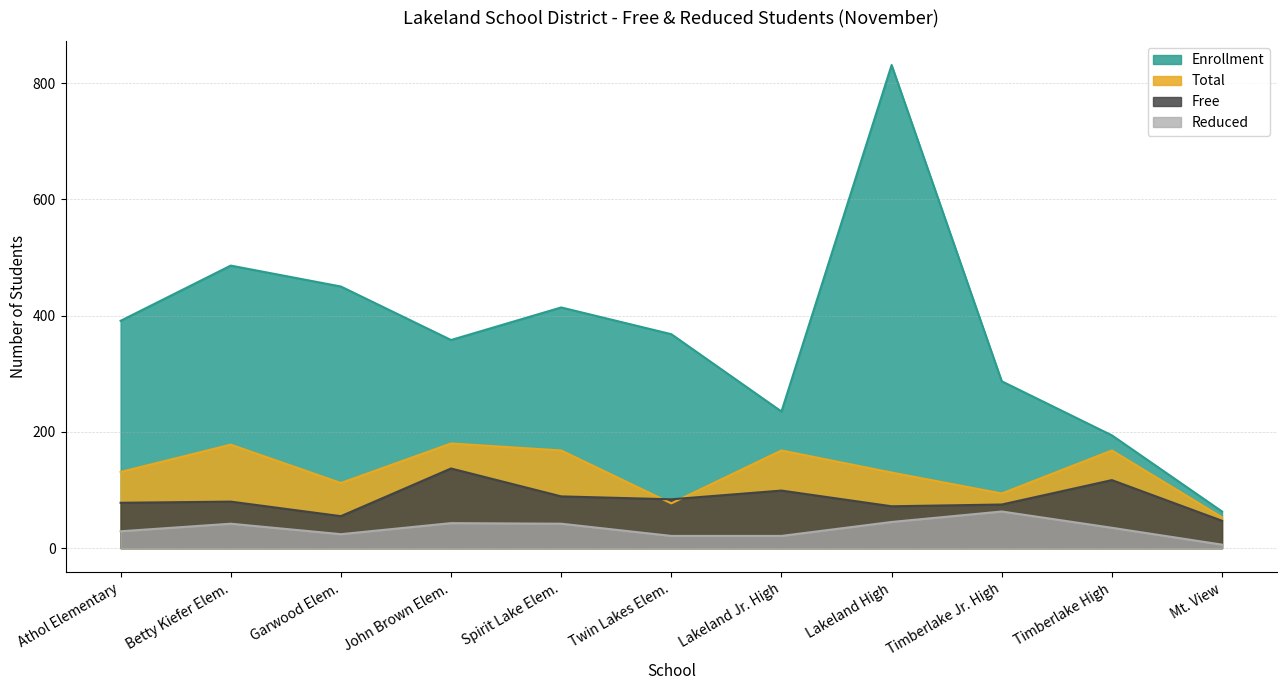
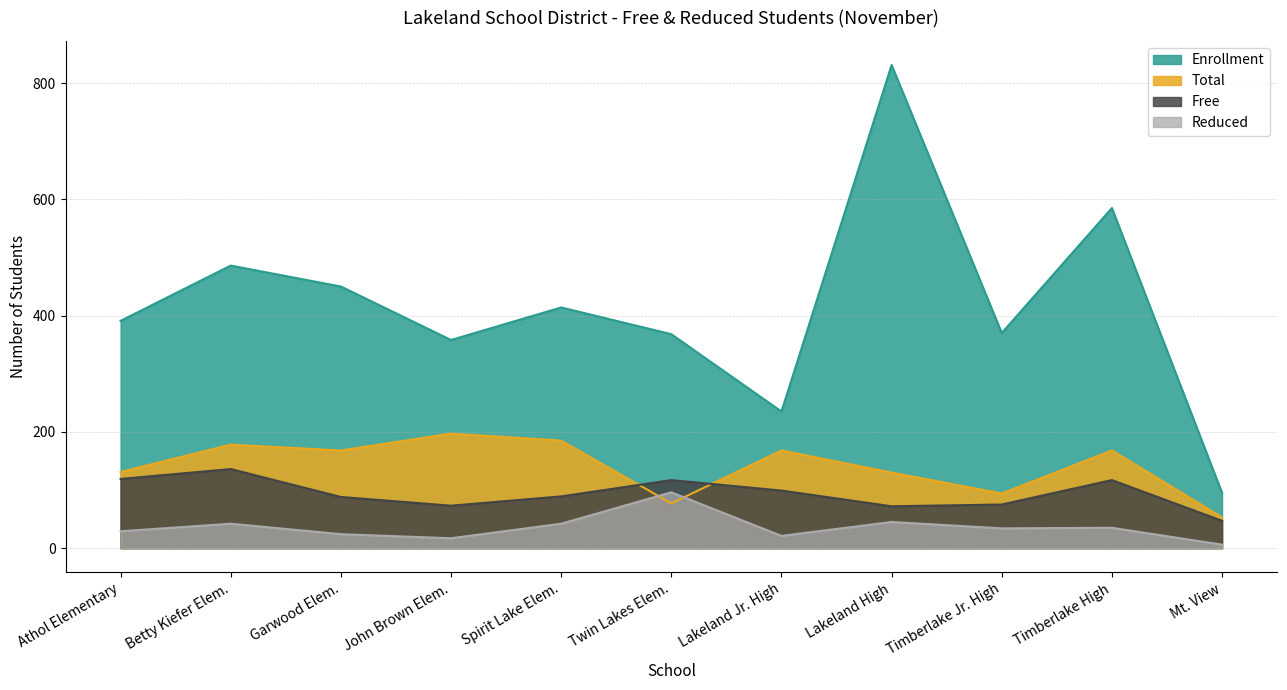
  {
    "Enrollment": {
      "Athol Elementary": 390,
      "Betty Kiefer Elem.": 490,
      "Garwood Elem.": 450,
      "John Brown Elem.": 360,
      "Spirit Lake Elem.": 410,
      "Twin Lakes Elem.": 370,
      "Lakeland Jr. High": 240,
      "Lakeland High": 830,
-     "Timberlake Jr. High": 290,
-     "Timberlake High": 190,
-     "Mt. View": 60
+     "Timberlake Jr. High": 370,
+     "Timberlake High": 590,
+     "Mt. View": 100
    },
    "Total": {
      "Athol Elementary": 130,
      "Betty Kiefer Elem.": 180,
-     "Garwood Elem.": 110,
-     "John Brown Elem.": 180,
-     "Spirit Lake Elem.": 170,
+     "Garwood Elem.": 170,
+     "John Brown Elem.": 200,
+     "Spirit Lake Elem.": 190,
      "Twin Lakes Elem.": 80,
      "Lakeland Jr. High": 170,
      "Lakeland High": 130,
      "Timberlake Jr. High": 90,
      "Timberlake High": 170,
      "Mt. View": 50
    },
    "Free": {
-     "Athol Elementary": 80,
-     "Betty Kiefer Elem.": 80,
-     "Garwood Elem.": 60,
-     "John Brown Elem.": 140,
+     "Athol Elementary": 120,
+     "Betty Kiefer Elem.": 140,
+     "Garwood Elem.": 90,
+     "John Brown Elem.": 70,
      "Spirit Lake Elem.": 90,
-     "Twin Lakes Elem.": 80,
+     "Twin Lakes Elem.": 120,
      "Lakeland Jr. High": 100,
      "Lakeland High": 70,
      "Timberlake Jr. High": 80,
      "Timberlake High": 120,
      "Mt. View": 50
    },
    "Reduced": {
      "Athol Elementary": 30,
      "Betty Kiefer Elem.": 40,
      "Garwood Elem.": 20,
-     "John Brown Elem.": 40,
+     "John Brown Elem.": 20,
      "Spirit Lake Elem.": 40,
-     "Twin Lakes Elem.": 20,
+     "Twin Lakes Elem.": 100,
      "Lakeland Jr. High": 20,
      "Lakeland High": 50,
-     "Timberlake Jr. High": 60,
+     "Timberlake Jr. High": 30,
      "Timberlake High": 40,
      "Mt. View": 10
    }
  }
